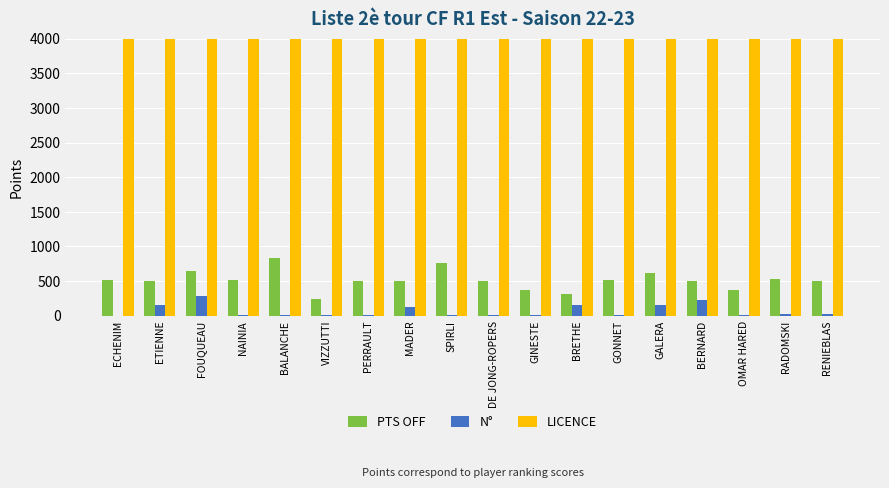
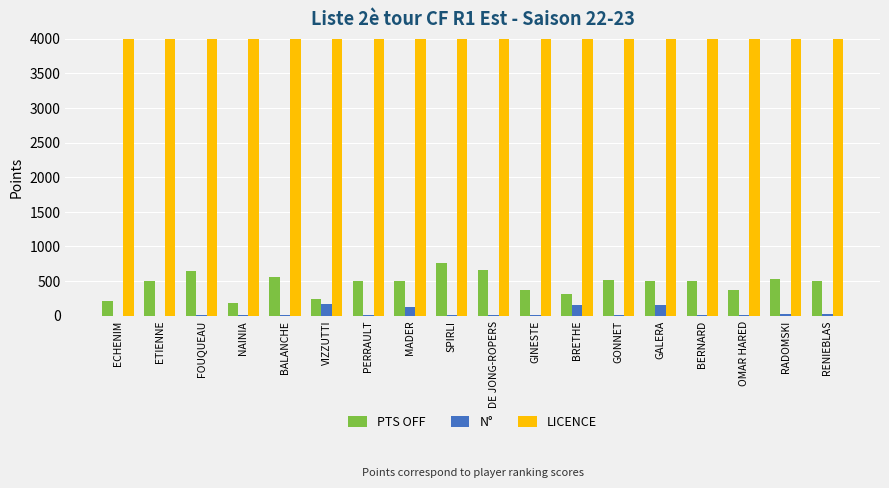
  {
    "PTS OFF": {
-     "ECHENIM": 500,
+     "ECHENIM": 200,
      "ETIENNE": 500,
      "FOUQUEAU": 600,
-     "NAINIA": 500,
-     "BALANCHE": 800,
+     "NAINIA": 200,
+     "BALANCHE": 600,
      "VIZZUTTI": 200,
      "PERRAULT": 500,
      "MADER": 500,
      "SPIRLI": 800,
-     "DE JONG-ROPERS": 500,
+     "DE JONG-ROPERS": 700,
      "GINESTE": 400,
      "BRETHE": 300,
      "GONNET": 500,
-     "GALERA": 600,
+     "GALERA": 500,
      "BERNARD": 500,
      "OMAR HARED": 400,
      "RADOMSKI": 500,
      "RENIEBLAS": 500
    },
    "N°": {
-     "ETIENNE": 100,
-     "FOUQUEAU": 300,
-     "VIZZUTTI": 0,
+     "ETIENNE": 0,
+     "FOUQUEAU": 0,
+     "VIZZUTTI": 200,
      "MADER": 100,
      "BRETHE": 200,
      "GALERA": 200,
-     "BERNARD": 200
+     "BERNARD": 0
    }
  }
